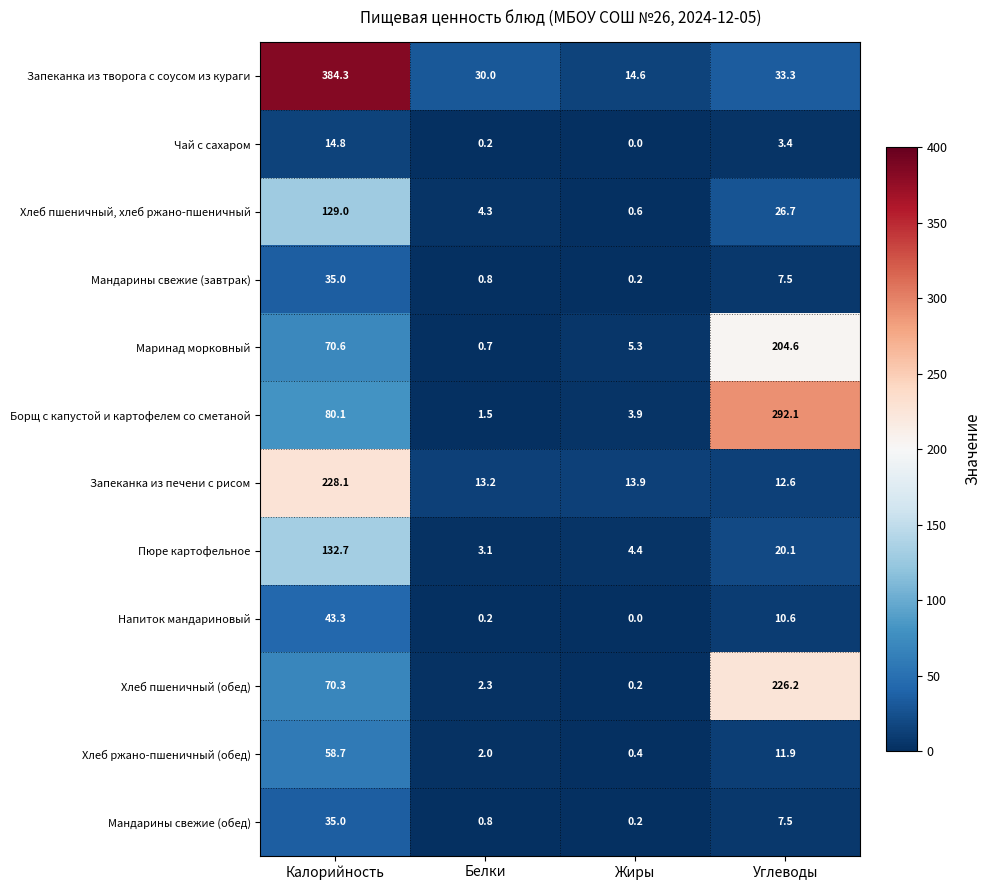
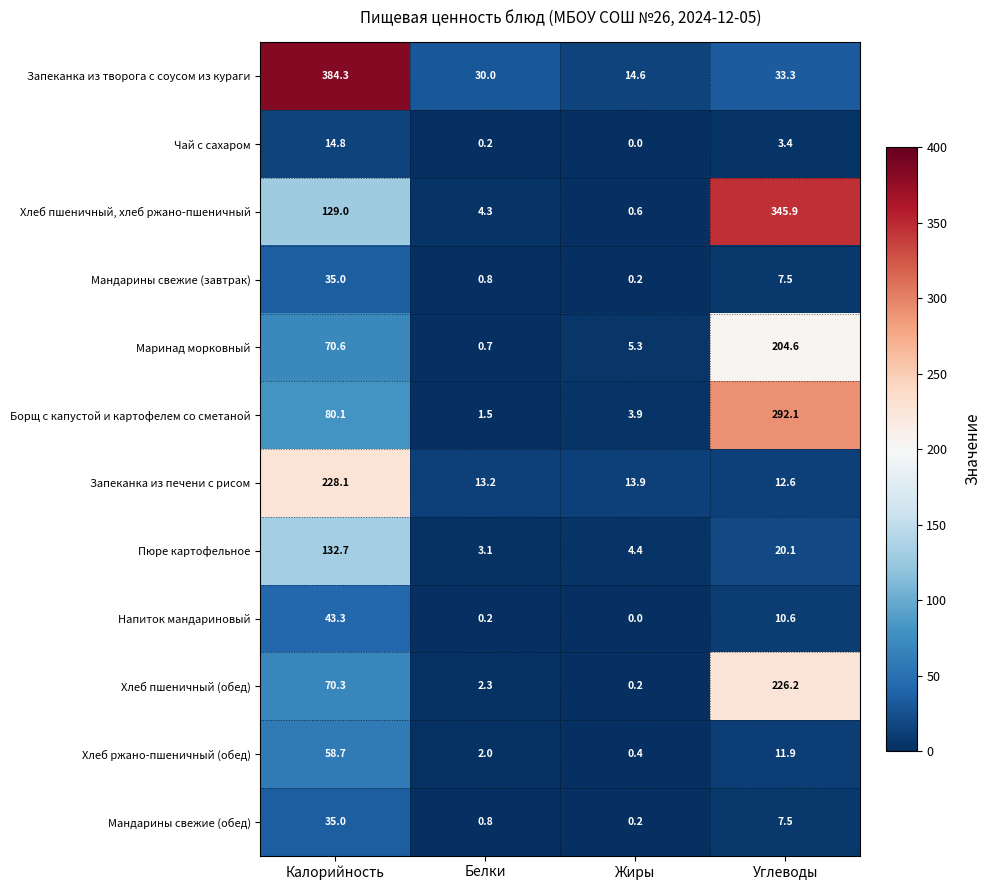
  {
    "Запеканка из творога с соусом из кураги": {
      "Калорийность": 384.3,
      "Белки": 30.0,
      "Жиры": 14.6,
      "Углеводы": 33.3
    },
    "Чай с сахаром": {
      "Калорийность": 14.8,
      "Белки": 0.2,
      "Жиры": 0.0,
      "Углеводы": 3.4
    },
    "Хлеб пшеничный, хлеб ржано-пшеничный": {
      "Калорийность": 129.0,
      "Белки": 4.3,
      "Жиры": 0.6,
-     "Углеводы": 26.7
+     "Углеводы": 345.9
    },
    "Мандарины свежие (завтрак)": {
      "Калорийность": 35.0,
      "Белки": 0.8,
      "Жиры": 0.2,
      "Углеводы": 7.5
    },
    "Маринад морковный": {
      "Калорийность": 70.6,
      "Белки": 0.7,
      "Жиры": 5.3,
      "Углеводы": 204.6
    },
    "Борщ с капустой и картофелем со сметаной": {
      "Калорийность": 80.1,
      "Белки": 1.5,
      "Жиры": 3.9,
      "Углеводы": 292.1
    },
    "Запеканка из печени с рисом": {
      "Калорийность": 228.1,
      "Белки": 13.2,
      "Жиры": 13.9,
      "Углеводы": 12.6
    },
    "Пюре картофельное": {
      "Калорийность": 132.7,
      "Белки": 3.1,
      "Жиры": 4.4,
      "Углеводы": 20.1
    },
    "Напиток мандариновый": {
      "Калорийность": 43.3,
      "Белки": 0.2,
      "Жиры": 0.0,
      "Углеводы": 10.6
    },
    "Хлеб пшеничный (обед)": {
      "Калорийность": 70.3,
      "Белки": 2.3,
      "Жиры": 0.2,
      "Углеводы": 226.2
    },
    "Хлеб ржано-пшеничный (обед)": {
      "Калорийность": 58.7,
      "Белки": 2.0,
      "Жиры": 0.4,
      "Углеводы": 11.9
    },
    "Мандарины свежие (обед)": {
      "Калорийность": 35.0,
      "Белки": 0.8,
      "Жиры": 0.2,
      "Углеводы": 7.5
    }
  }
